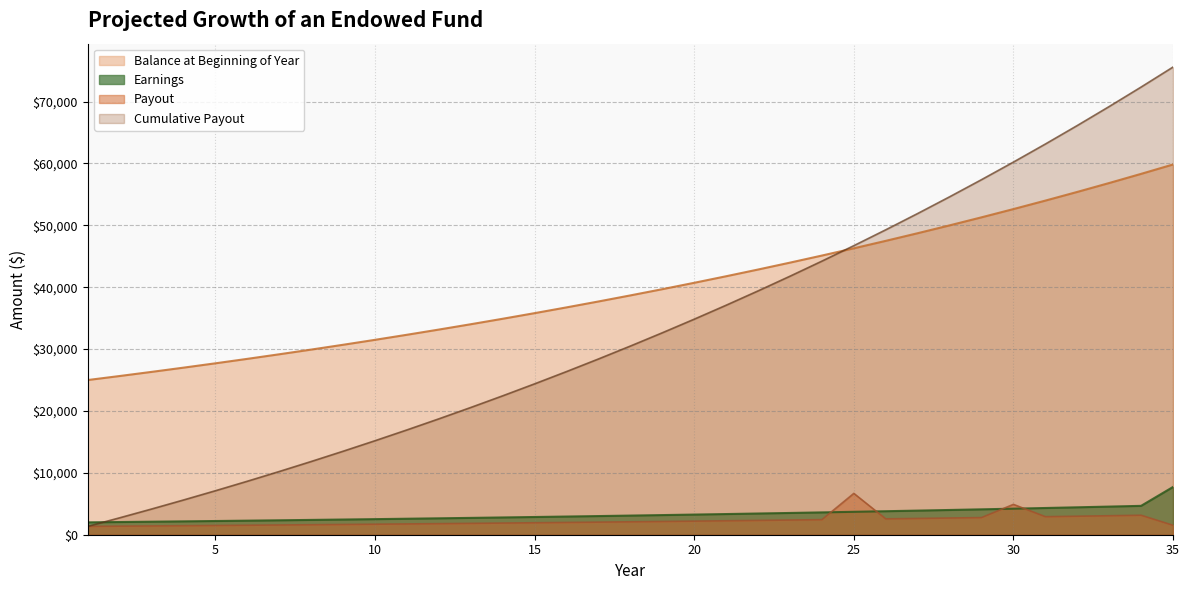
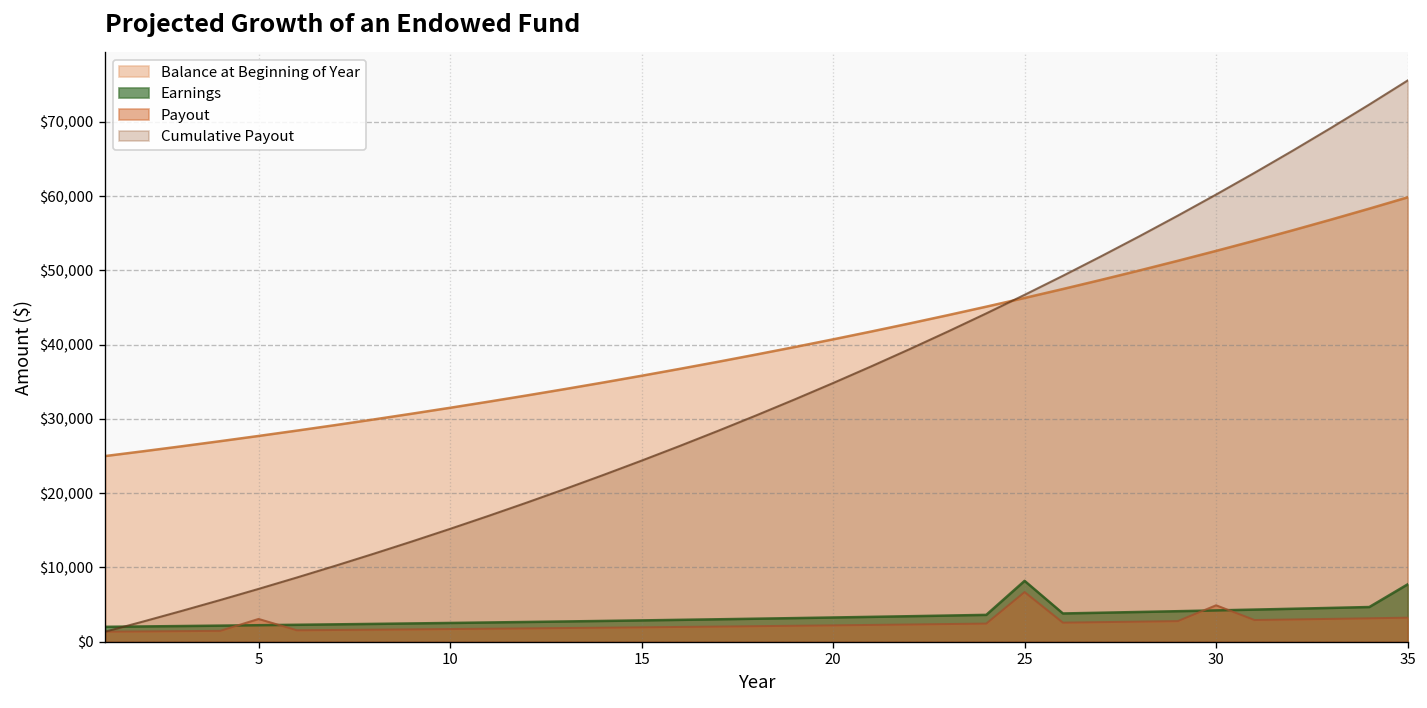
  {
    "Earnings": {
      "5": "$2,000",
      "10": "$3,000",
      "15": "$3,000",
      "20": "$3,000",
-     "25": "$4,000",
+     "25": "$8,000",
      "30": "$4,000",
      "35": "$8,000"
    },
    "Payout": {
-     "5": "$1,000",
+     "5": "$3,000",
      "10": "$2,000",
      "15": "$2,000",
      "20": "$2,000",
      "25": "$7,000",
      "30": "$5,000",
-     "35": "$2,000"
+     "35": "$3,000"
    }
  }
